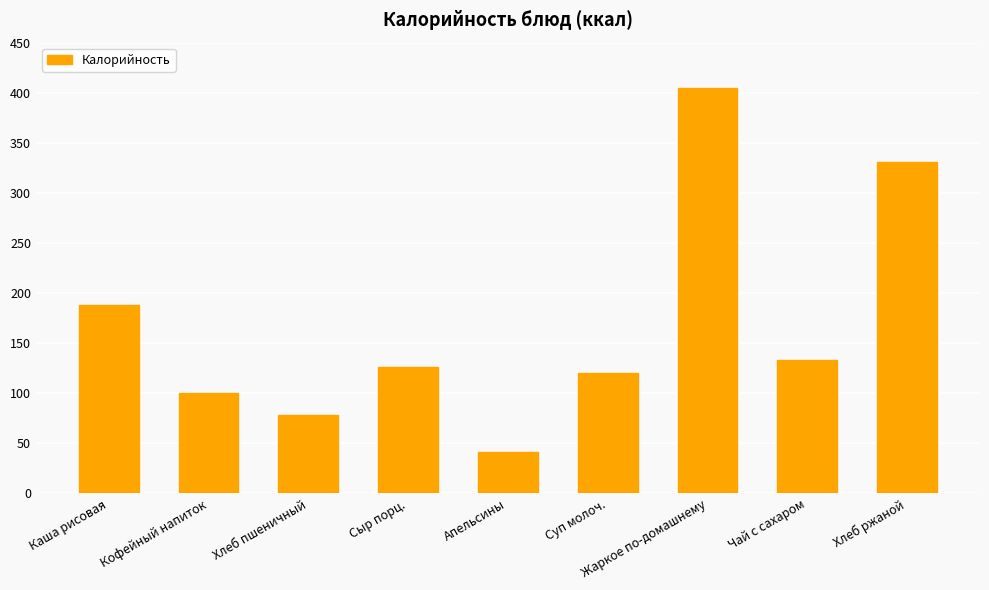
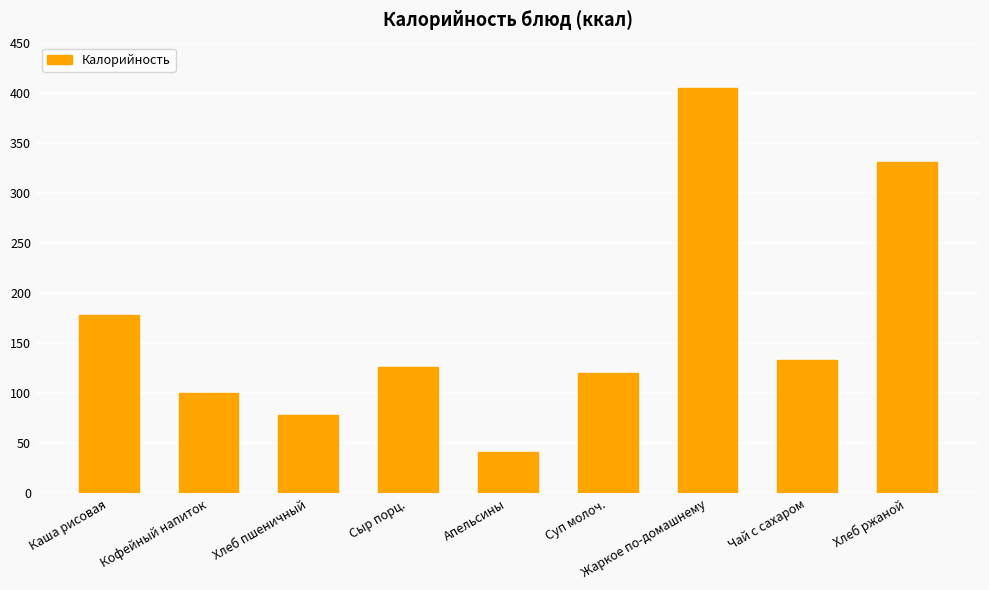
  {
-   "Каша рисовая": 188,
+   "Каша рисовая": 178,
    "Кофейный напиток": 100,
    "Хлеб пшеничный": 79,
    "Сыр порц.": 126,
    "Апельсины": 41,
    "Суп молоч.": 120,
    "Жаркое по-домашнему": 405,
    "Чай с сахаром": 133,
    "Хлеб ржаной": 331
  }
